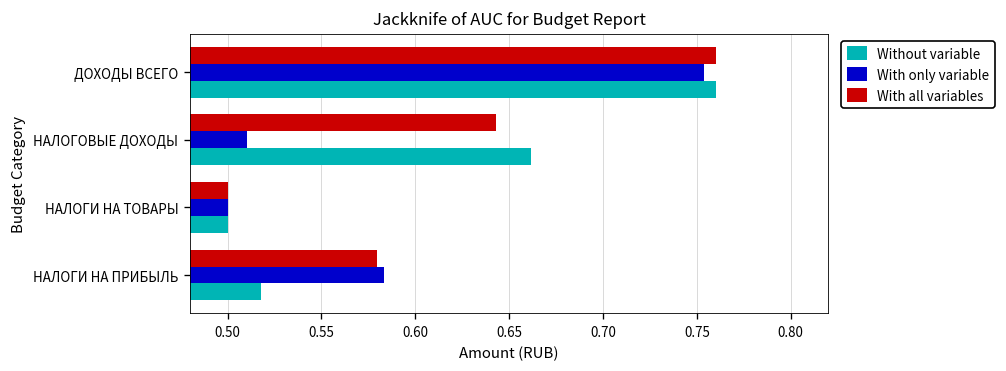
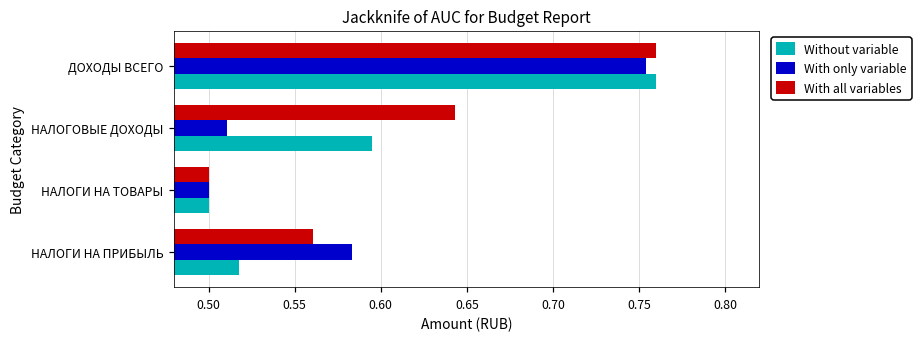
  {
    "Without variable": {
      "ДОХОДЫ ВСЕГО": 0.760,
-     "НАЛОГОВЫЕ ДОХОДЫ": 0.662,
+     "НАЛОГОВЫЕ ДОХОДЫ": 0.595,
      "НАЛОГИ НА ТОВАРЫ": 0.500,
      "НАЛОГИ НА ПРИБЫЛЬ": 0.518
    },
    "With only variable": {
      "ДОХОДЫ ВСЕГО": 0.754,
      "НАЛОГОВЫЕ ДОХОДЫ": 0.510,
      "НАЛОГИ НА ТОВАРЫ": 0.500,
      "НАЛОГИ НА ПРИБЫЛЬ": 0.583
    },
    "With all variables": {
      "ДОХОДЫ ВСЕГО": 0.760,
      "НАЛОГОВЫЕ ДОХОДЫ": 0.643,
      "НАЛОГИ НА ТОВАРЫ": 0.500,
-     "НАЛОГИ НА ПРИБЫЛЬ": 0.580
+     "НАЛОГИ НА ПРИБЫЛЬ": 0.561
    }
  }
